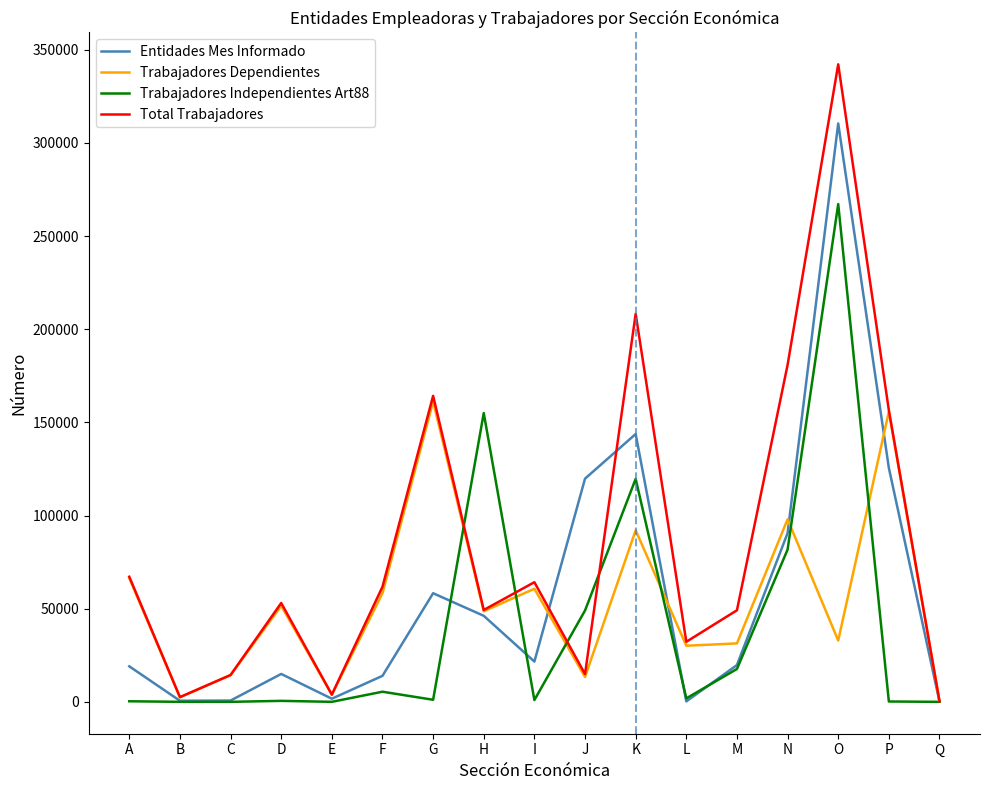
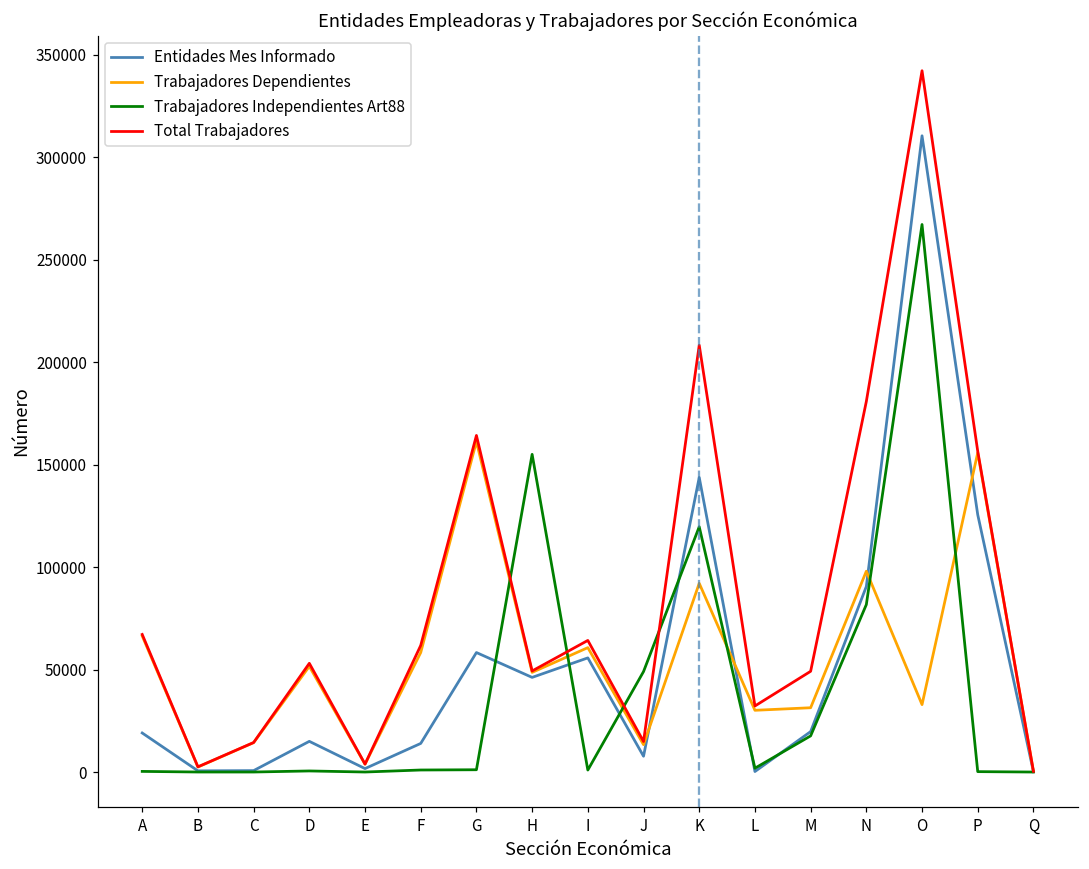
  {
    "Entidades Mes Informado": {
      "A": 19000,
      "D": 15000,
      "E": 2000,
      "F": 14000,
      "G": 58000,
      "H": 46000,
-     "I": 22000,
-     "J": 120000,
+     "I": 56000,
+     "J": 8000,
      "K": 144000,
      "L": 0,
      "M": 20000,
      "N": 91000,
      "O": 310000,
      "P": 126000
    },
    "Trabajadores Dependientes": {
      "D": 52000,
      "F": 58000,
      "G": 161000,
      "I": 61000,
      "J": 13000,
      "K": 92000,
      "L": 30000,
      "M": 31000,
      "N": 98000,
      "O": 33000
    },
    "Trabajadores Independientes Art88": {
      "A": 0,
      "D": 1000,
      "E": 0,
-     "F": 5000,
+     "F": 1000,
      "G": 1000,
      "H": 155000,
      "I": 1000,
      "J": 49000,
      "K": 120000,
      "L": 2000,
      "M": 18000,
      "N": 82000,
      "O": 267000,
      "P": 0
    },
    "Total Trabajadores": {
      "D": 53000,
      "F": 62000,
      "G": 164000,
      "I": 64000,
      "J": 15000,
      "K": 208000,
      "L": 32000,
      "M": 49000,
      "N": 181000,
      "O": 342000
    }
  }
